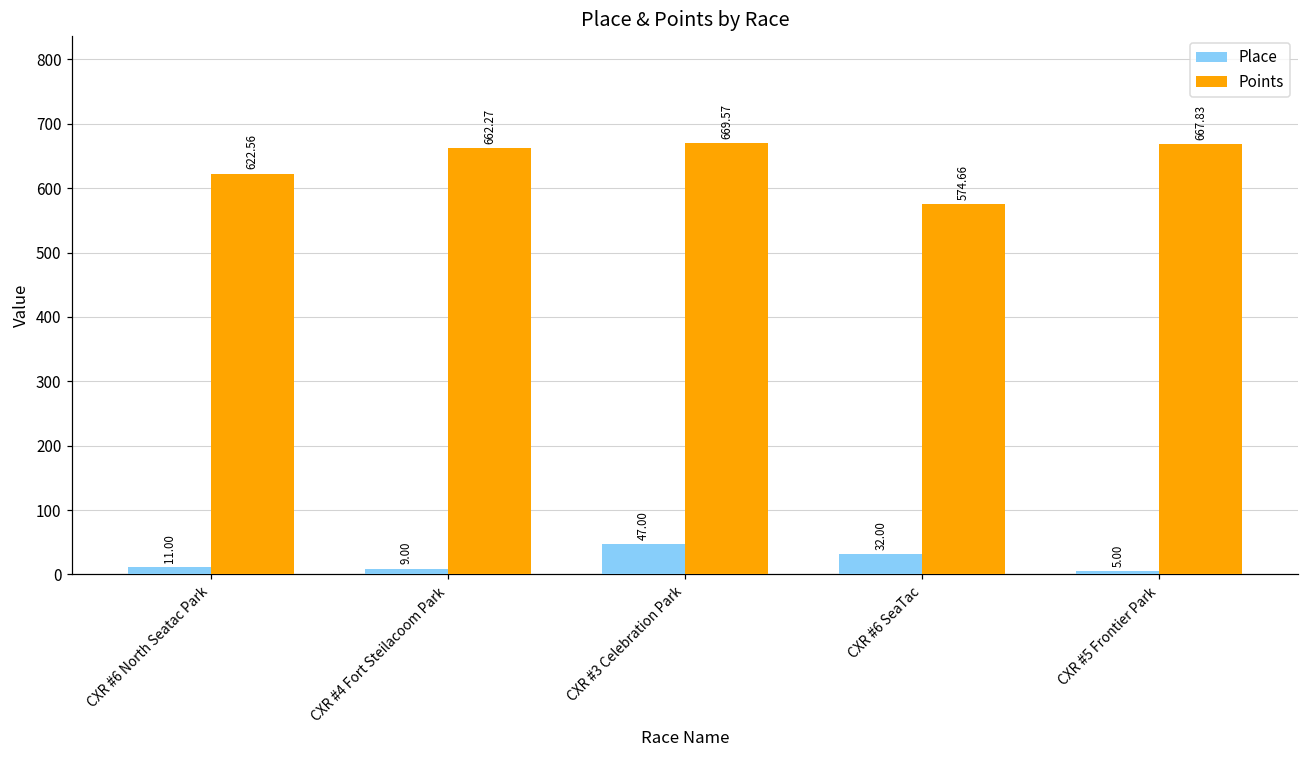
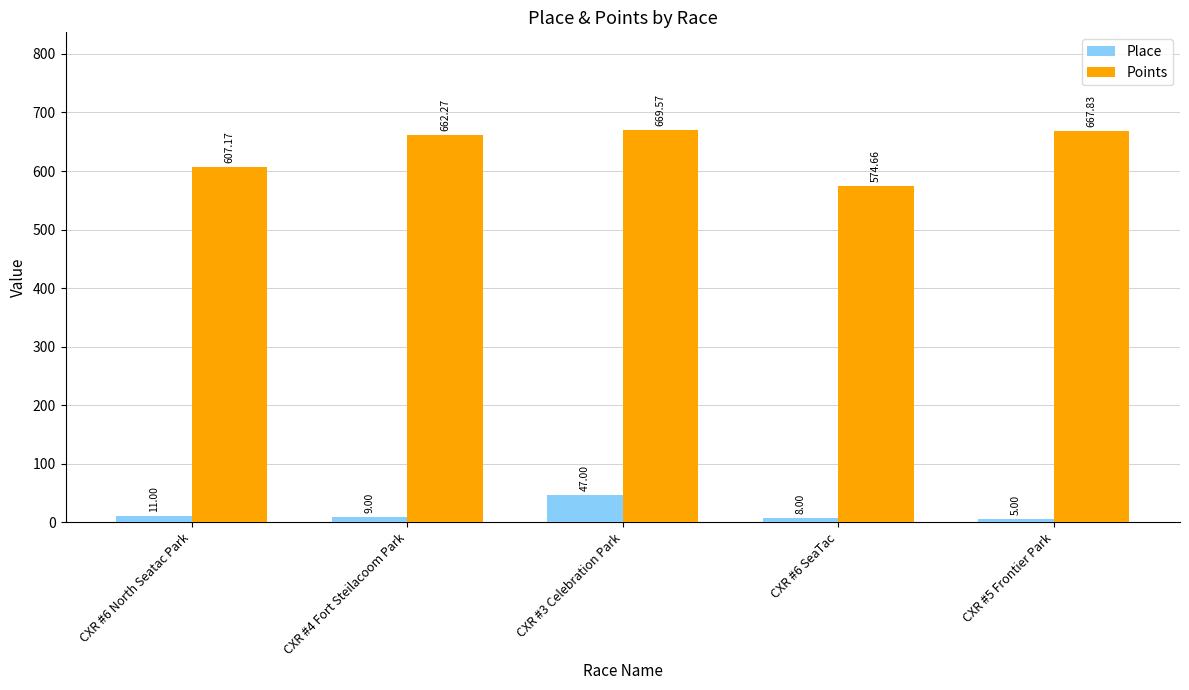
  {
    "Place": {
      "CXR #6 North Seatac Park": 11.00,
      "CXR #4 Fort Steilacoom Park": 9.00,
      "CXR #3 Celebration Park": 47.00,
-     "CXR #6 SeaTac": 32.00,
+     "CXR #6 SeaTac": 8.00,
      "CXR #5 Frontier Park": 5.00
    },
    "Points": {
-     "CXR #6 North Seatac Park": 622.56,
+     "CXR #6 North Seatac Park": 607.17,
      "CXR #4 Fort Steilacoom Park": 662.27,
      "CXR #3 Celebration Park": 669.57,
      "CXR #6 SeaTac": 574.66,
      "CXR #5 Frontier Park": 667.83
    }
  }
